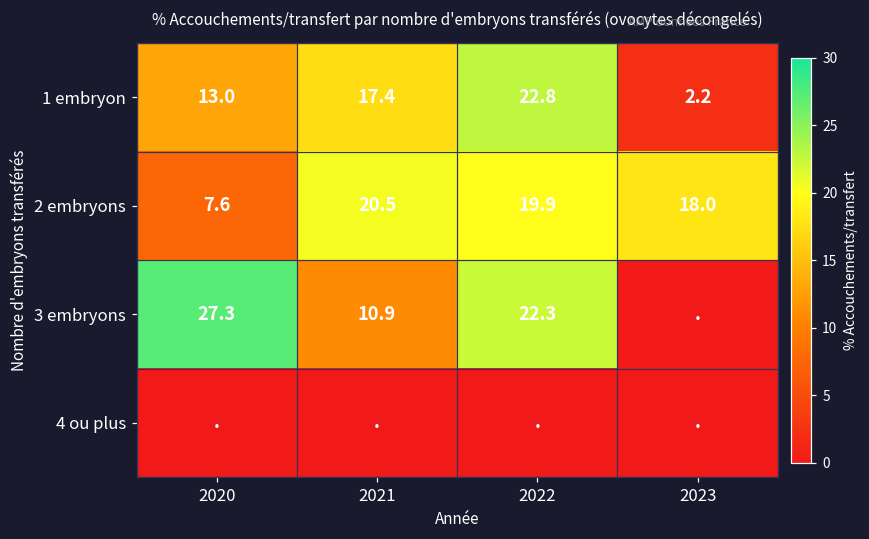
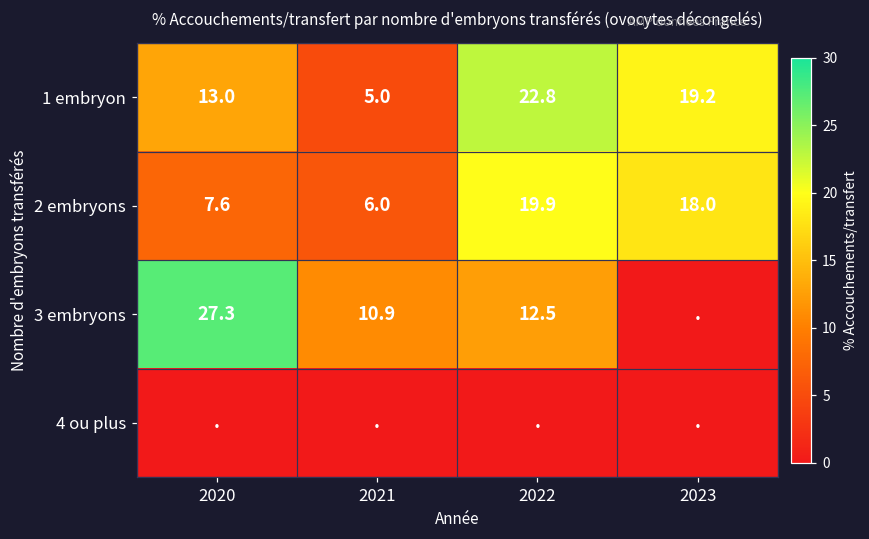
  {
    "1 embryon": {
      "2020": 13.0,
-     "2021": 17.4,
+     "2021": 5.0,
      "2022": 22.8,
-     "2023": 2.2
+     "2023": 19.2
    },
    "2 embryons": {
      "2020": 7.6,
-     "2021": 20.5,
+     "2021": 6.0,
      "2022": 19.9,
      "2023": 18.0
    },
    "3 embryons": {
      "2020": 27.3,
      "2021": 10.9,
-     "2022": 22.3
+     "2022": 12.5
    }
  }
